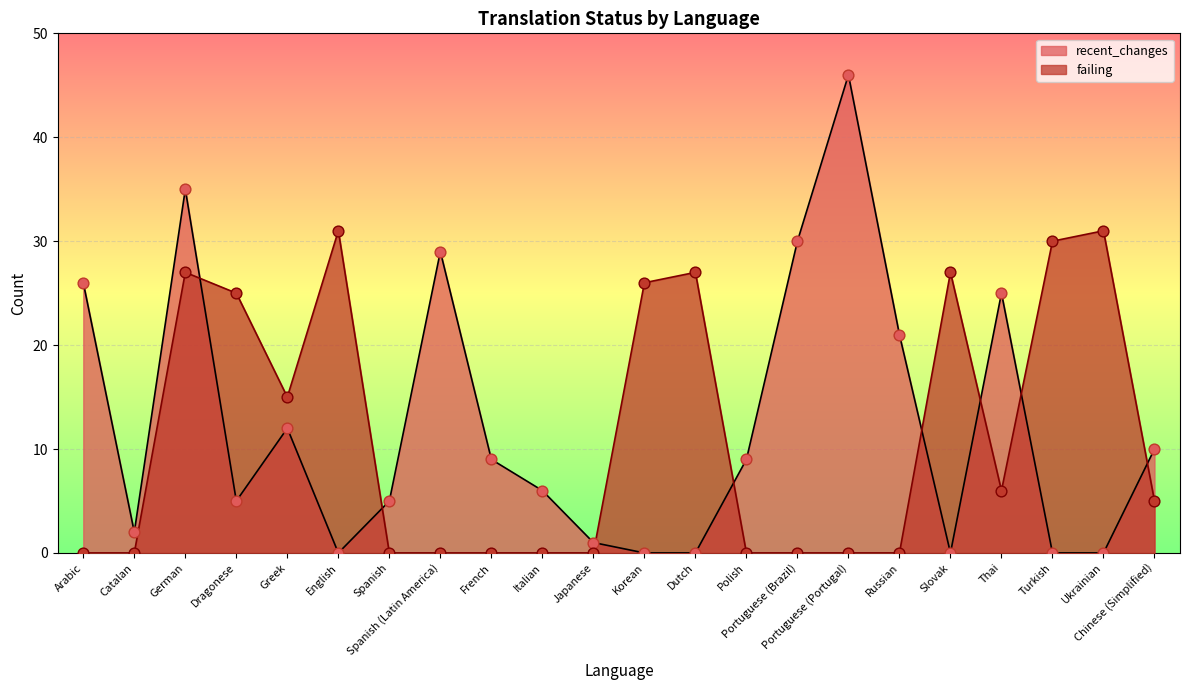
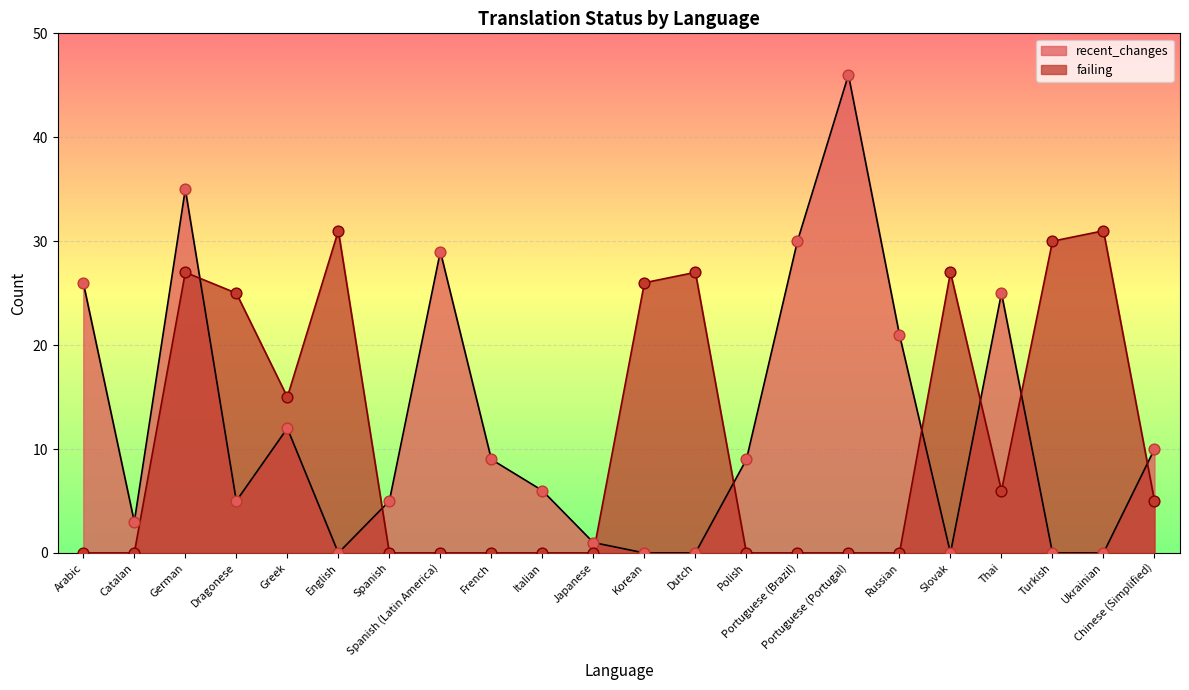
  {
    "recent_changes": {
      "Arabic": 26,
-     "Catalan": 2,
+     "Catalan": 3,
      "German": 35,
      "Dragonese": 5,
      "Greek": 12,
      "English": 0,
      "Spanish": 5,
      "Spanish (Latin America)": 29,
      "French": 9,
      "Italian": 6,
      "Japanese": 1,
      "Korean": 0,
      "Dutch": 0,
      "Polish": 9,
      "Portuguese (Brazil)": 30,
      "Portuguese (Portugal)": 46,
      "Russian": 21,
      "Slovak": 0,
      "Thai": 25,
      "Turkish": 0,
      "Ukrainian": 0,
      "Chinese (Simplified)": 10
    },
    "failing": {
      "Arabic": 0,
      "Catalan": 0,
      "German": 27,
      "Dragonese": 25,
      "Greek": 15,
      "English": 31,
      "Spanish": 0,
      "Spanish (Latin America)": 0,
      "French": 0,
      "Italian": 0,
      "Japanese": 0,
      "Korean": 26,
      "Dutch": 27,
      "Polish": 0,
      "Portuguese (Brazil)": 0,
      "Portuguese (Portugal)": 0,
      "Russian": 0,
      "Slovak": 27,
      "Thai": 6,
      "Turkish": 30,
      "Ukrainian": 31,
      "Chinese (Simplified)": 5
    }
  }
